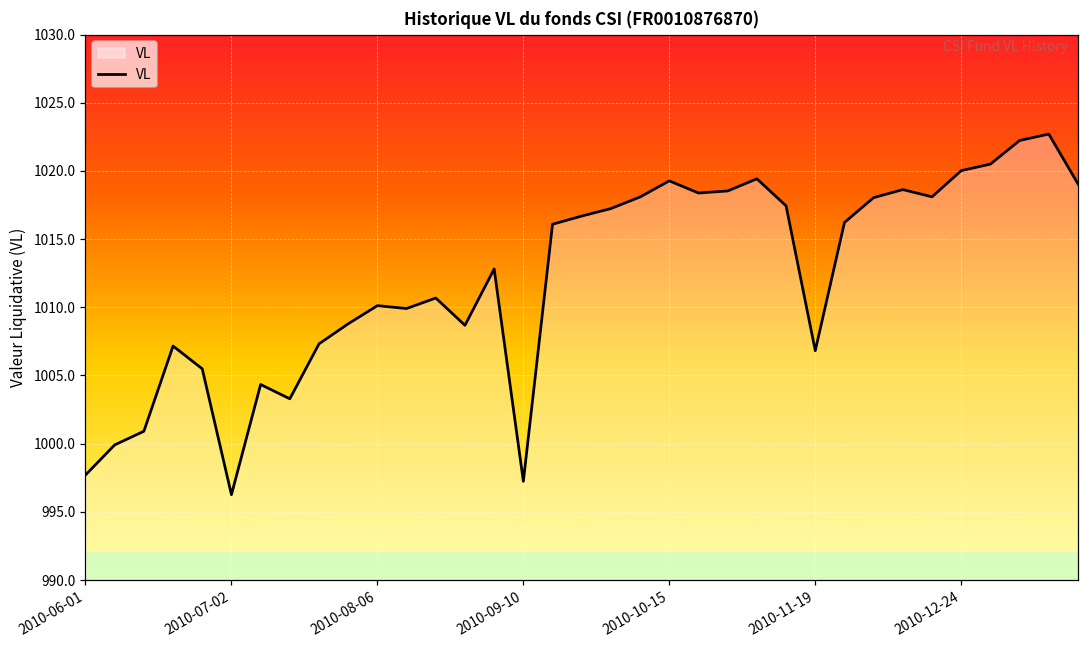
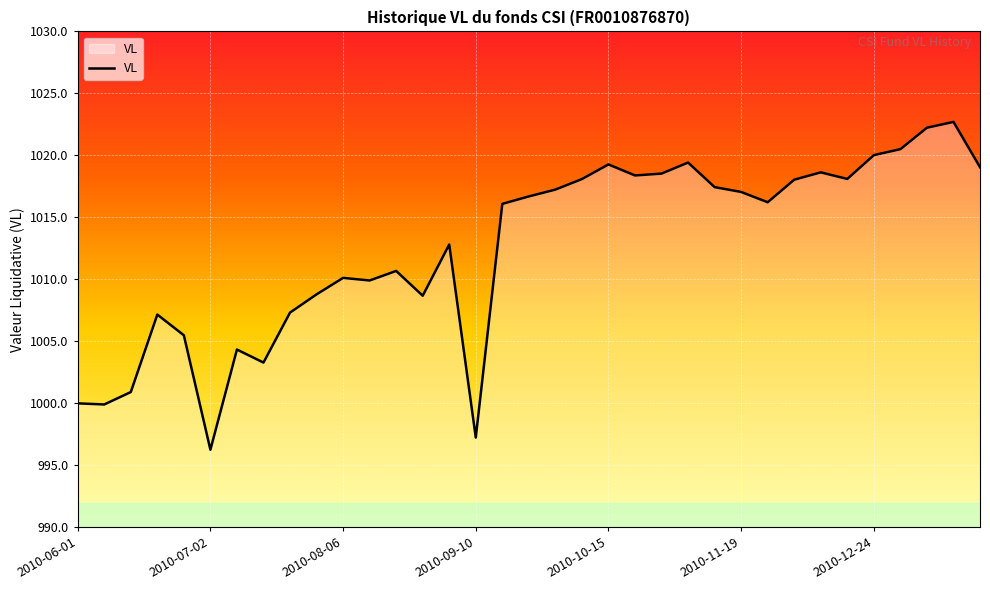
  {
-   "2010-06-01": 997.7,
+   "2010-06-01": 1000.0,
    "2010-07-02": 996.3,
    "2010-08-06": 1010.1,
    "2010-09-10": 997.2,
    "2010-10-15": 1019.3,
-   "2010-11-19": 1006.8,
+   "2010-11-19": 1017.1,
    "2010-12-24": 1020.0
  }
